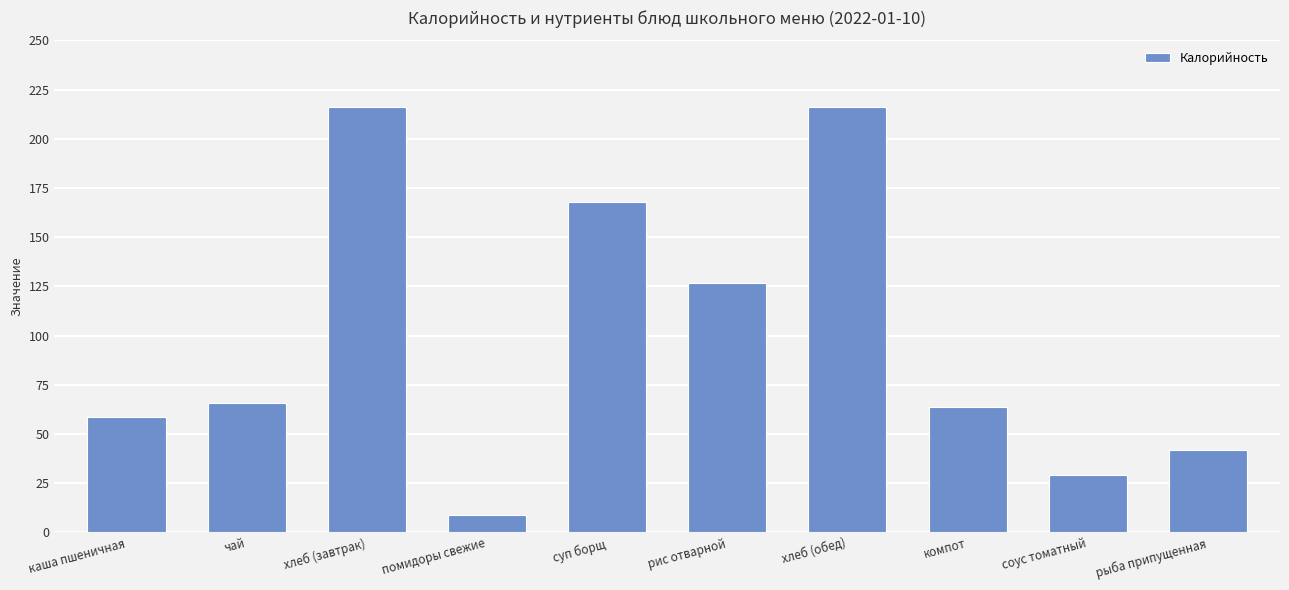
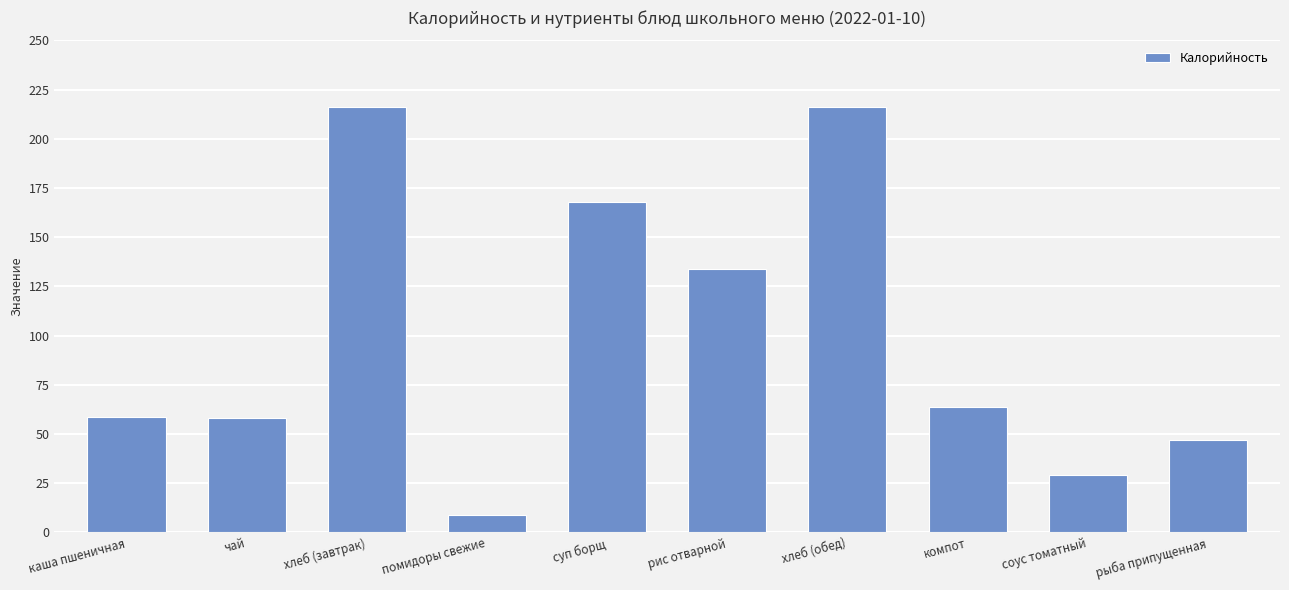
  {
    "каша пшеничная": 59,
-   "чай": 66,
+   "чай": 58,
    "хлеб (завтрак)": 216,
    "помидоры свежие": 9,
    "суп борщ": 168,
-   "рис отварной": 127,
+   "рис отварной": 134,
    "хлеб (обед)": 216,
    "компот": 64,
    "соус томатный": 29,
-   "рыба припущенная": 42
+   "рыба припущенная": 47
  }
